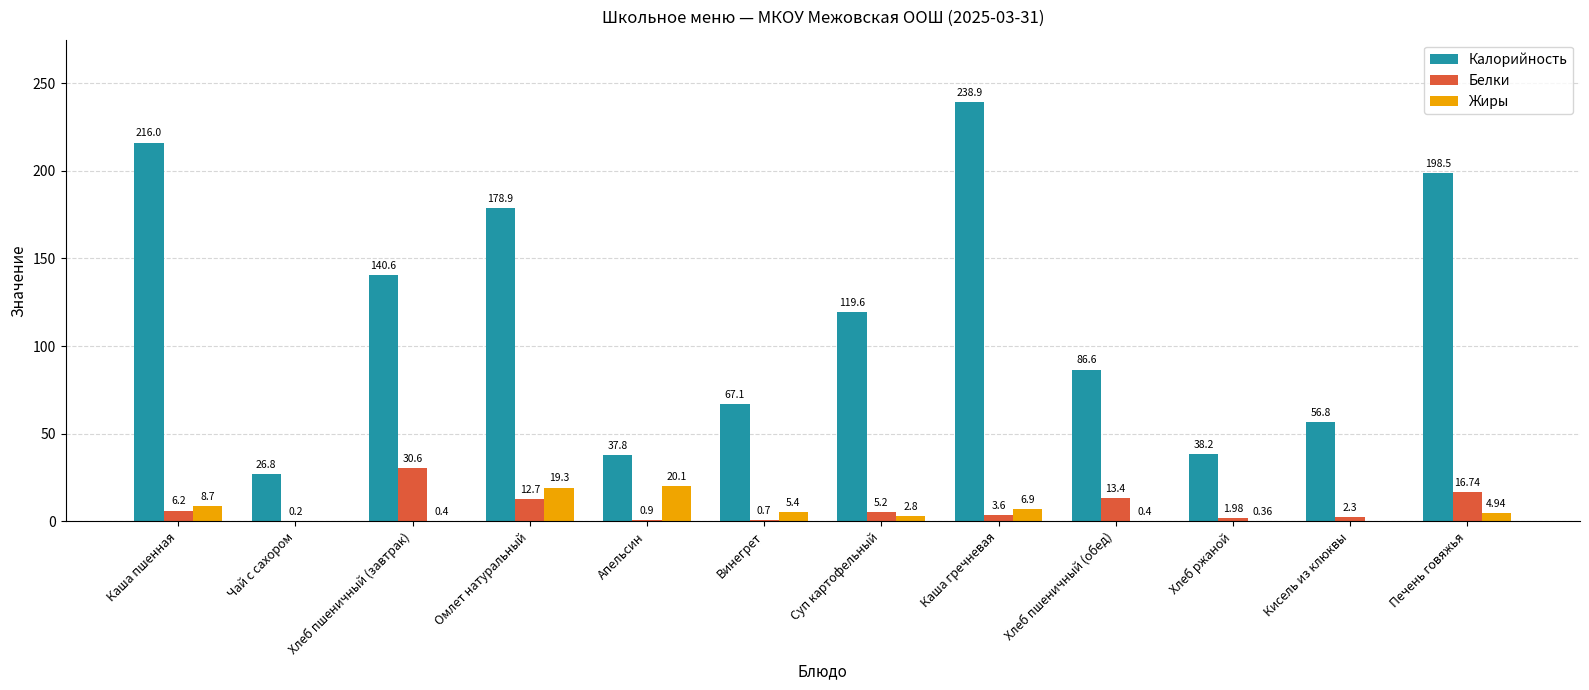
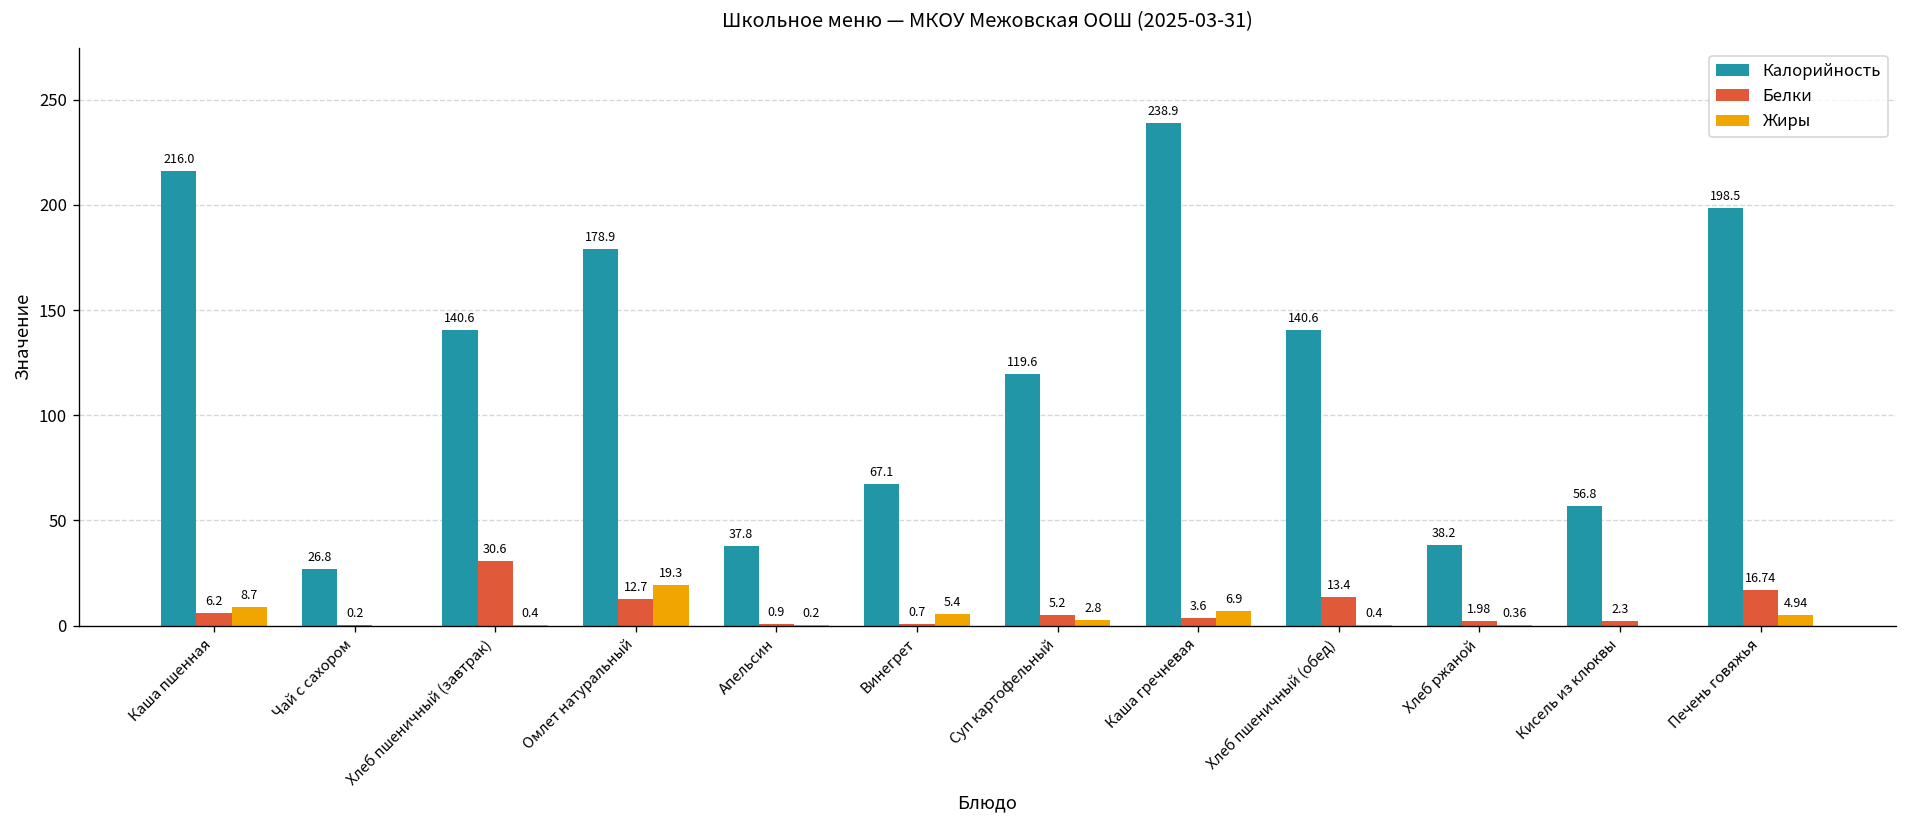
  {
    "Калорийность": {
      "Каша пшенная": 216.0,
      "Чай с сахором": 26.8,
      "Хлеб пшеничный (завтрак)": 140.6,
      "Омлет натуральный": 178.9,
      "Апельсин": 37.8,
      "Винегрет": 67.1,
      "Суп картофельный": 119.6,
      "Каша гречневая": 238.9,
-     "Хлеб пшеничный (обед)": 86.6,
+     "Хлеб пшеничный (обед)": 140.6,
      "Хлеб ржаной": 38.2,
      "Кисель из клюквы": 56.8,
      "Печень говяжья": 198.5
    },
    "Белки": {
      "Каша пшенная": 6.2,
      "Чай с сахором": 0.2,
      "Хлеб пшеничный (завтрак)": 30.6,
      "Омлет натуральный": 12.7,
      "Апельсин": 0.9,
      "Винегрет": 0.7,
      "Суп картофельный": 5.2,
      "Каша гречневая": 3.6,
      "Хлеб пшеничный (обед)": 13.4,
      "Хлеб ржаной": 1.98,
      "Кисель из клюквы": 2.3,
      "Печень говяжья": 16.74
    },
    "Жиры": {
      "Каша пшенная": 8.7,
      "Хлеб пшеничный (завтрак)": 0.4,
      "Омлет натуральный": 19.3,
-     "Апельсин": 20.1,
+     "Апельсин": 0.2,
      "Винегрет": 5.4,
      "Суп картофельный": 2.8,
      "Каша гречневая": 6.9,
      "Хлеб пшеничный (обед)": 0.4,
      "Хлеб ржаной": 0.36,
      "Печень говяжья": 4.94
    }
  }
